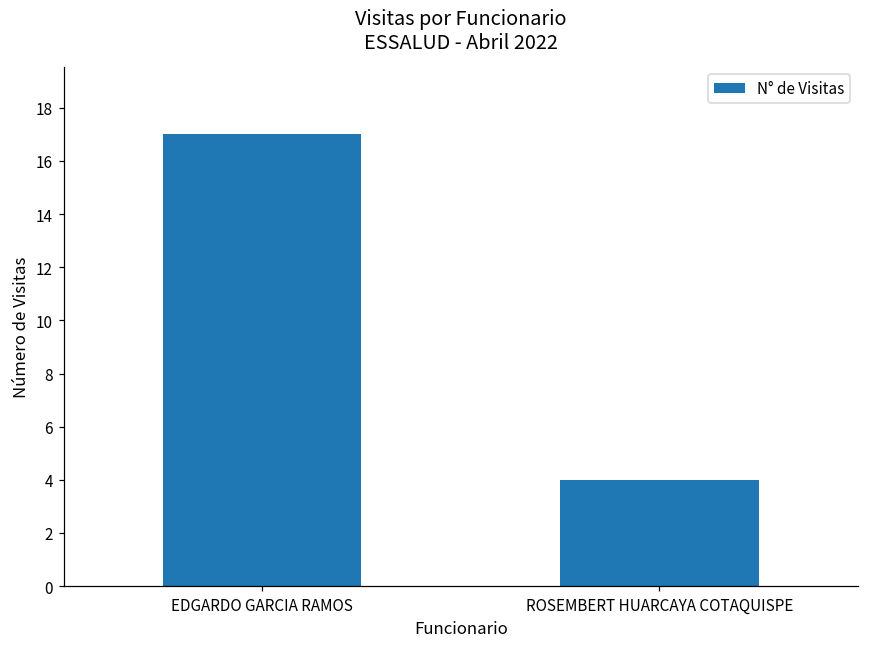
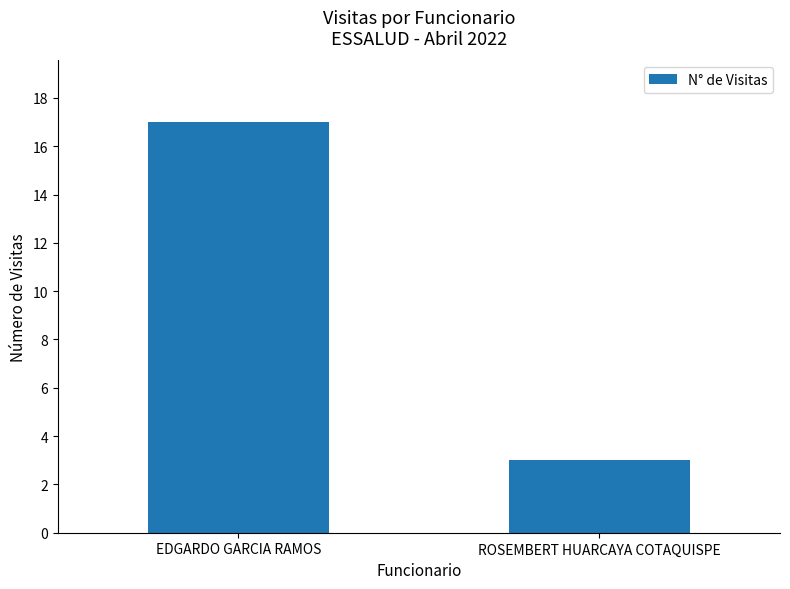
  {
    "EDGARDO GARCIA RAMOS": 17,
-   "ROSEMBERT HUARCAYA COTAQUISPE": 4
+   "ROSEMBERT HUARCAYA COTAQUISPE": 3
  }
